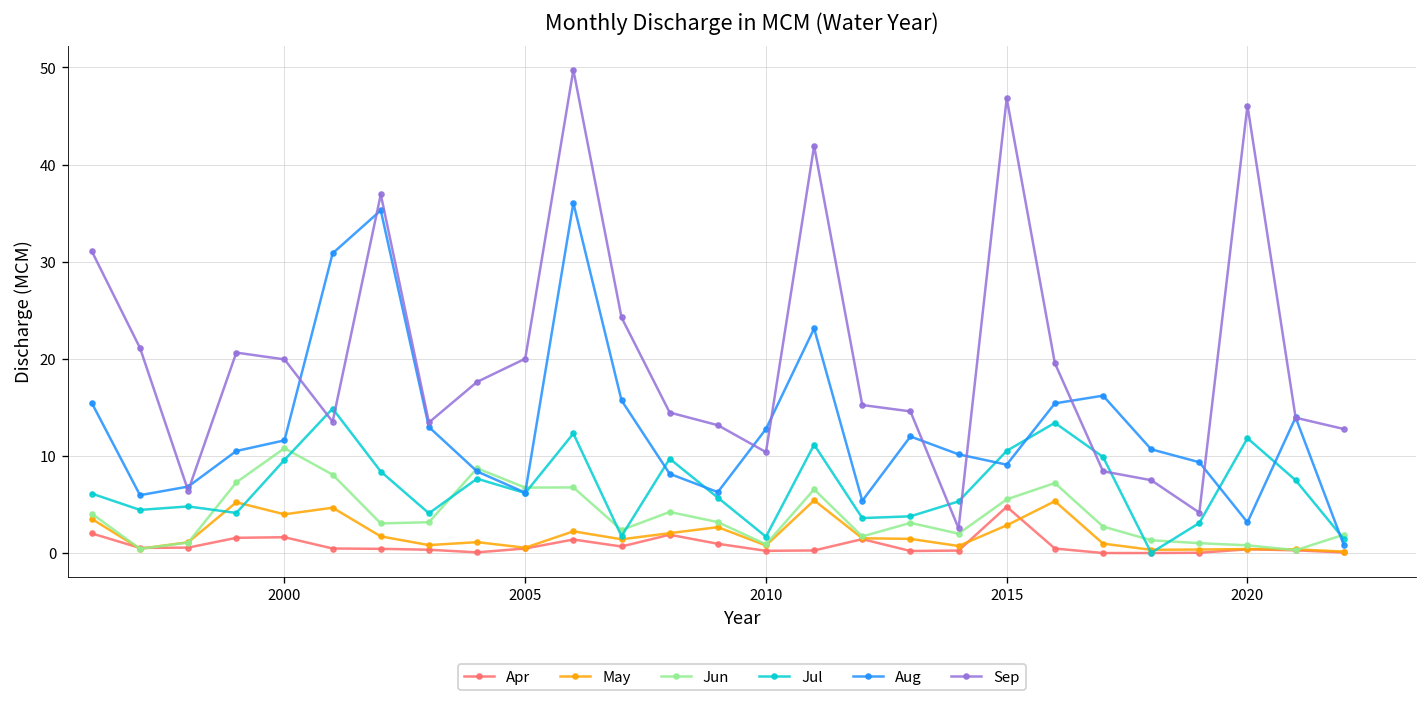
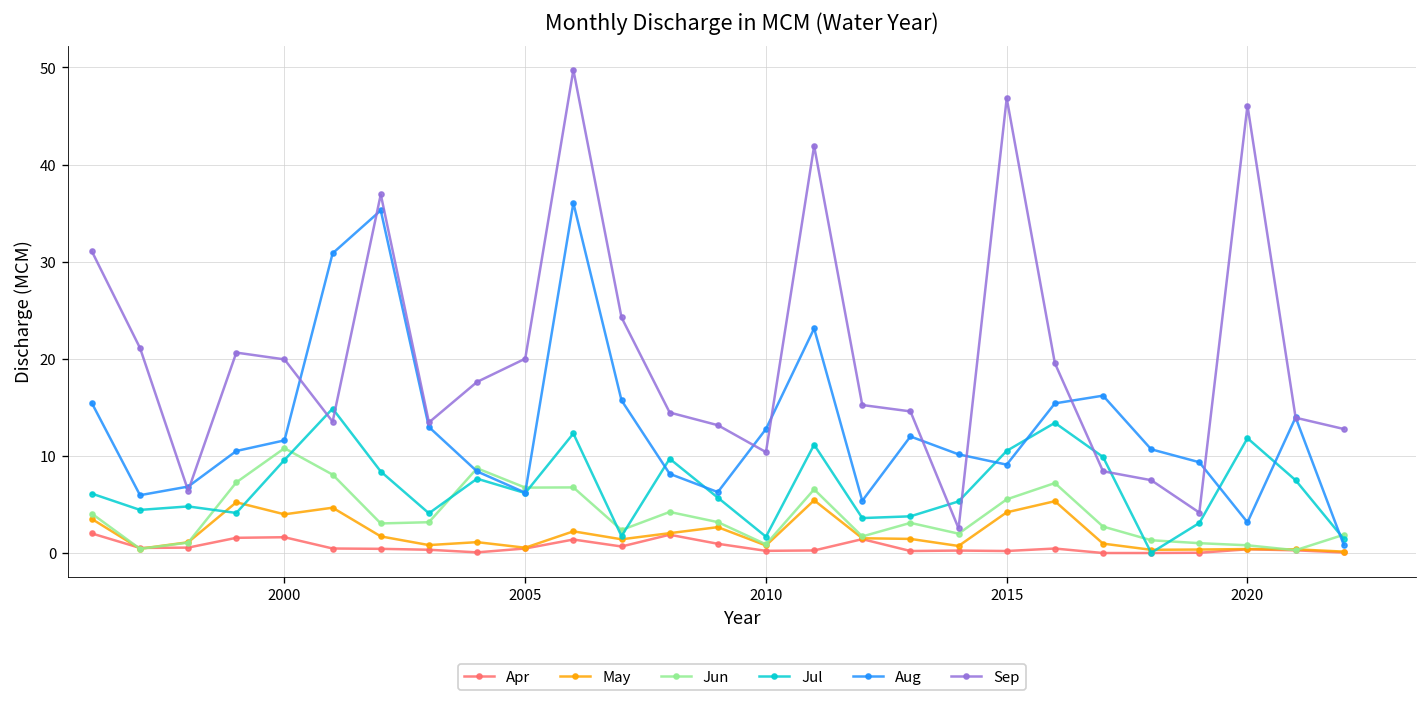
  {
    "Apr": {
      "2000": 2,
      "2010": 0,
-     "2015": 5
+     "2015": 0
    },
    "May": {
      "2000": 4,
-     "2015": 3
+     "2015": 4
    },
    "Jun": {
      "2000": 11,
      "2005": 7,
      "2015": 6,
      "2020": 1
    },
    "Jul": {
      "2000": 10,
      "2010": 2,
      "2015": 11,
      "2020": 12
    },
    "Aug": {
      "2000": 12,
      "2010": 13,
      "2015": 9,
      "2020": 3
    },
    "Sep": {
      "2000": 20,
      "2005": 20,
      "2010": 10,
      "2015": 47,
      "2020": 46
    }
  }
